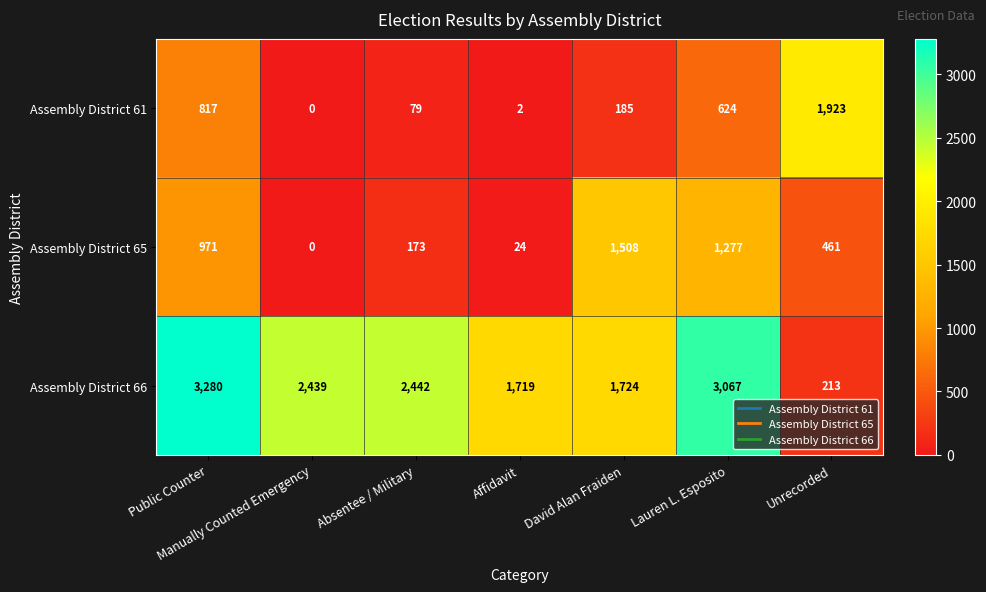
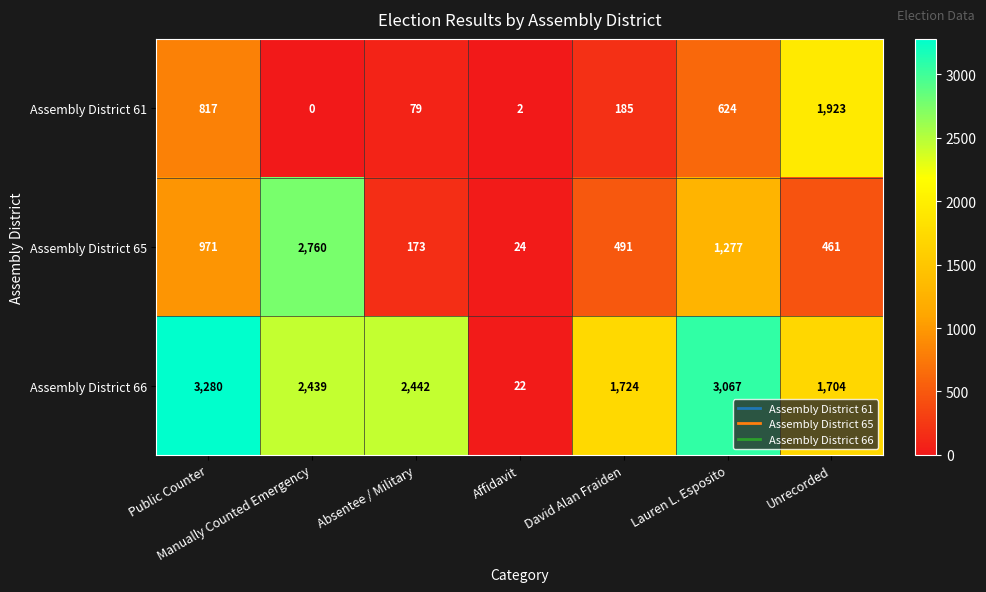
  {
    "Assembly District 61": {
      "Public Counter": "817",
      "Manually Counted Emergency": "0",
      "Absentee / Military": "79",
      "Affidavit": "2",
      "David Alan Fraiden": "185",
      "Lauren L. Esposito": "624",
      "Unrecorded": "1,923"
    },
    "Assembly District 65": {
      "Public Counter": "971",
-     "Manually Counted Emergency": "0",
+     "Manually Counted Emergency": "2,760",
      "Absentee / Military": "173",
      "Affidavit": "24",
-     "David Alan Fraiden": "1,508",
+     "David Alan Fraiden": "491",
      "Lauren L. Esposito": "1,277",
      "Unrecorded": "461"
    },
    "Assembly District 66": {
      "Public Counter": "3,280",
      "Manually Counted Emergency": "2,439",
      "Absentee / Military": "2,442",
-     "Affidavit": "1,719",
+     "Affidavit": "22",
      "David Alan Fraiden": "1,724",
      "Lauren L. Esposito": "3,067",
-     "Unrecorded": "213"
+     "Unrecorded": "1,704"
    }
  }
